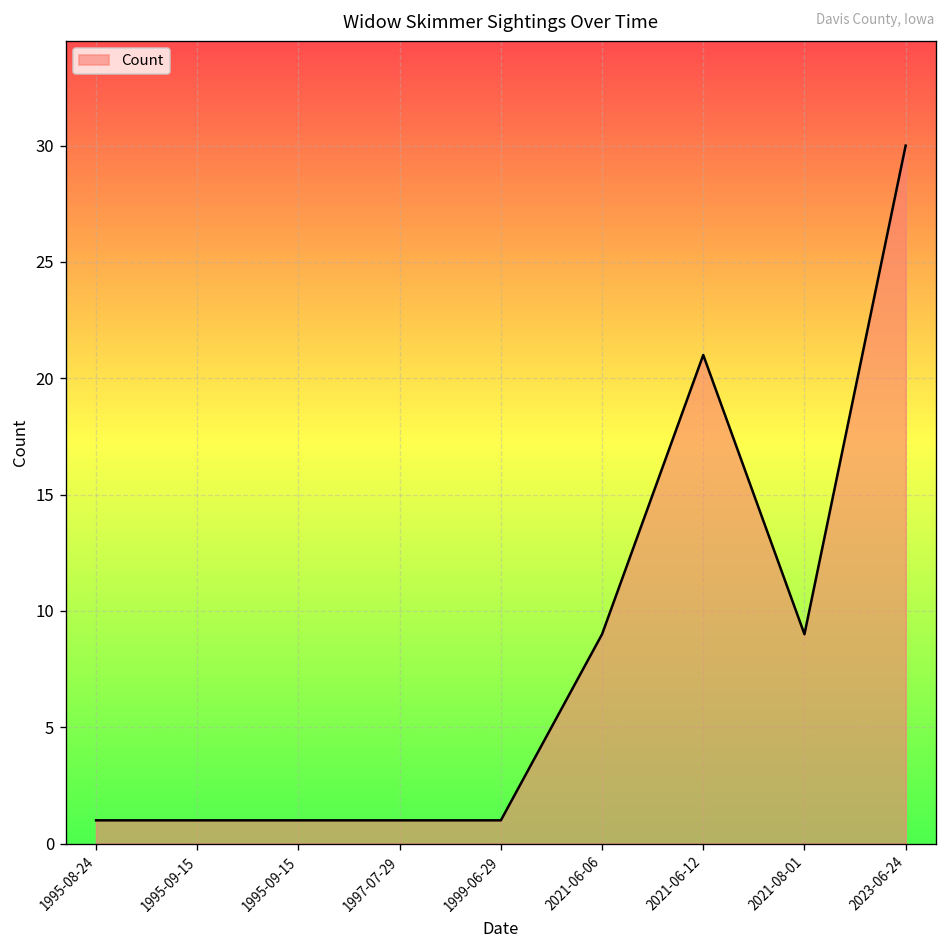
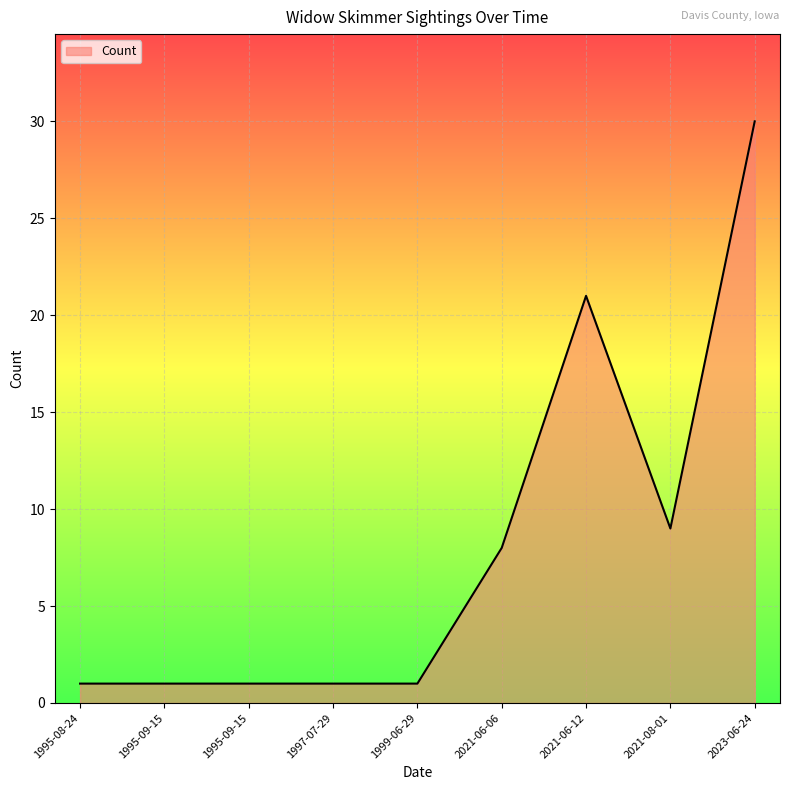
  {
    "1995-08-24": 1,
    "1997-07-29": 1,
    "1999-06-29": 1,
-   "2021-06-06": 9,
+   "2021-06-06": 8,
    "2021-06-12": 21,
    "2021-08-01": 9,
    "2023-06-24": 30
  }
